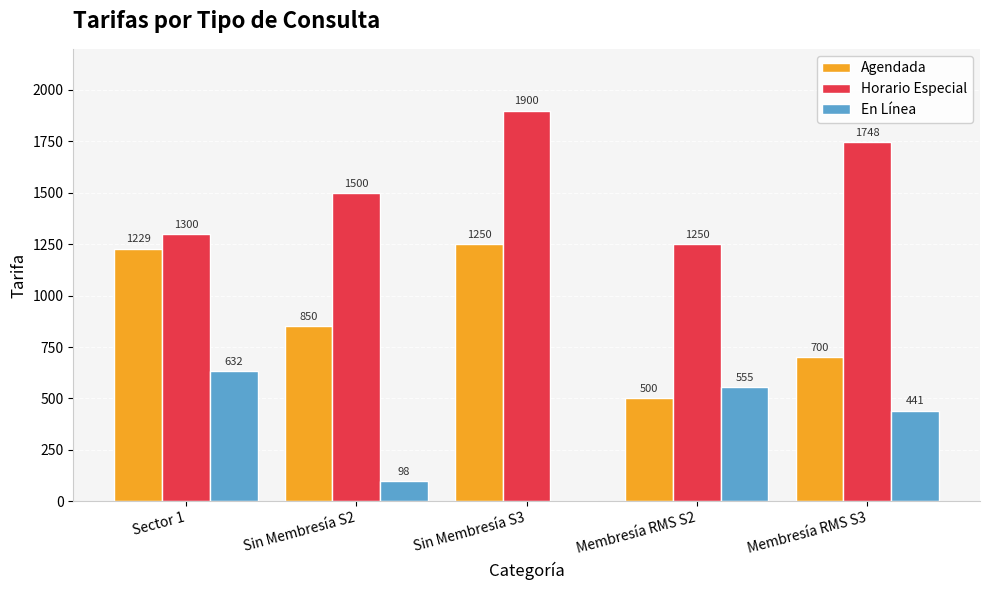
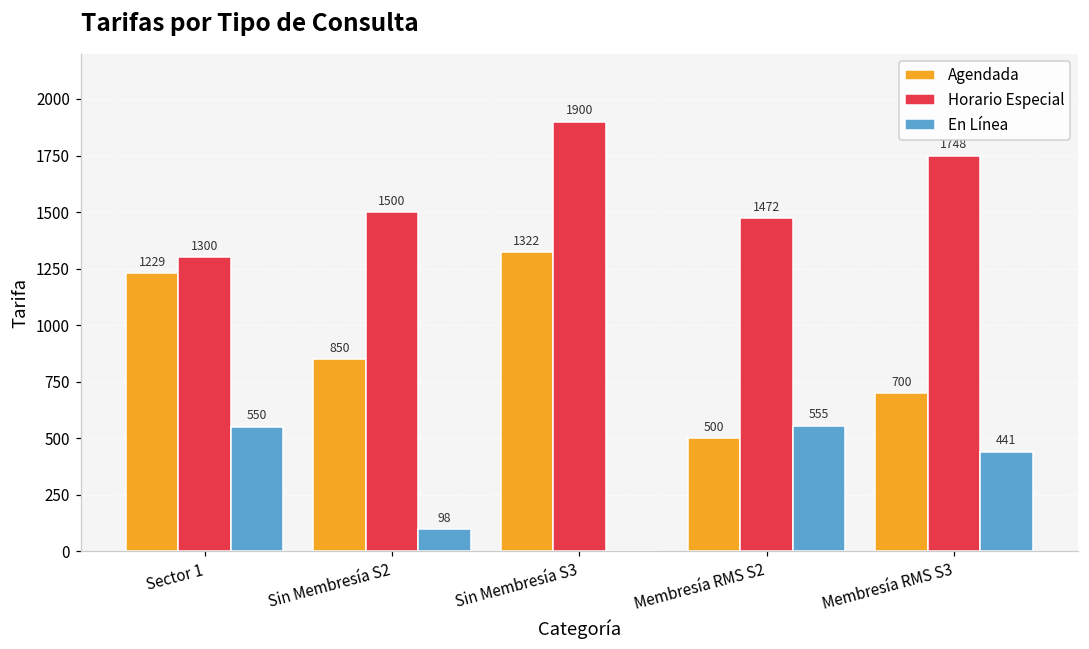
  {
    "Agendada": {
      "Sector 1": 1229,
      "Sin Membresía S2": 850,
-     "Sin Membresía S3": 1250,
+     "Sin Membresía S3": 1322,
      "Membresía RMS S2": 500,
      "Membresía RMS S3": 700
    },
    "Horario Especial": {
      "Sector 1": 1300,
      "Sin Membresía S2": 1500,
      "Sin Membresía S3": 1900,
-     "Membresía RMS S2": 1250,
+     "Membresía RMS S2": 1472,
      "Membresía RMS S3": 1748
    },
    "En Línea": {
-     "Sector 1": 632,
+     "Sector 1": 550,
      "Sin Membresía S2": 98,
      "Membresía RMS S2": 555,
      "Membresía RMS S3": 441
    }
  }
